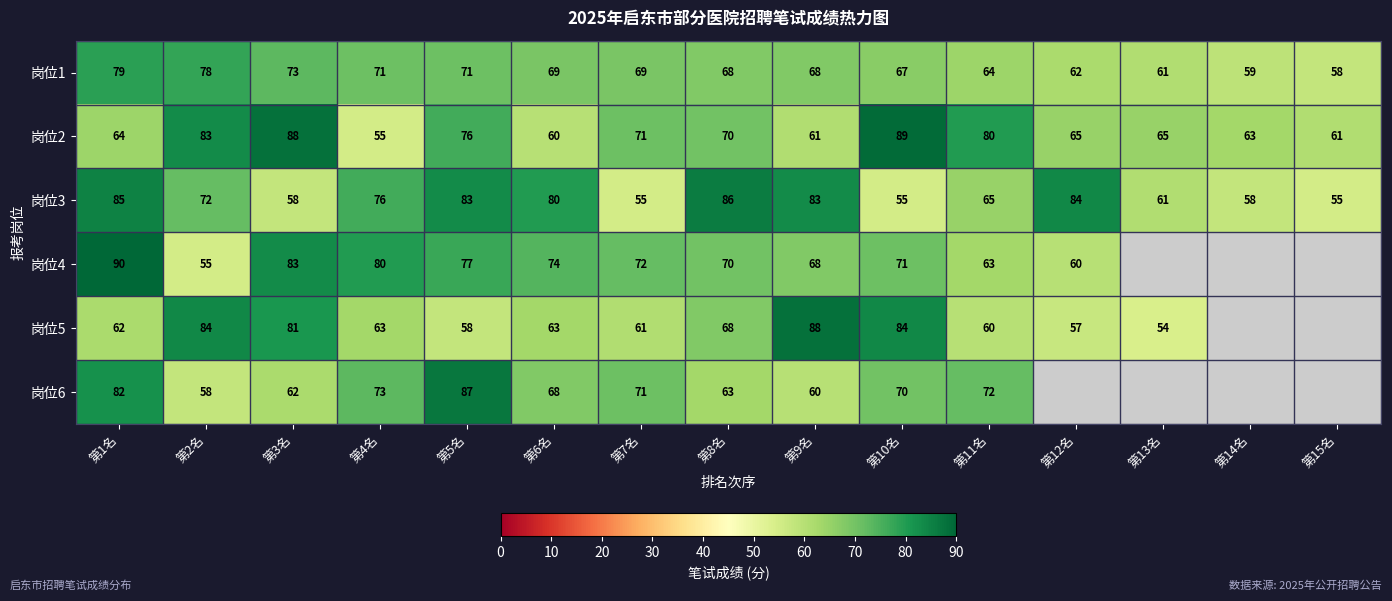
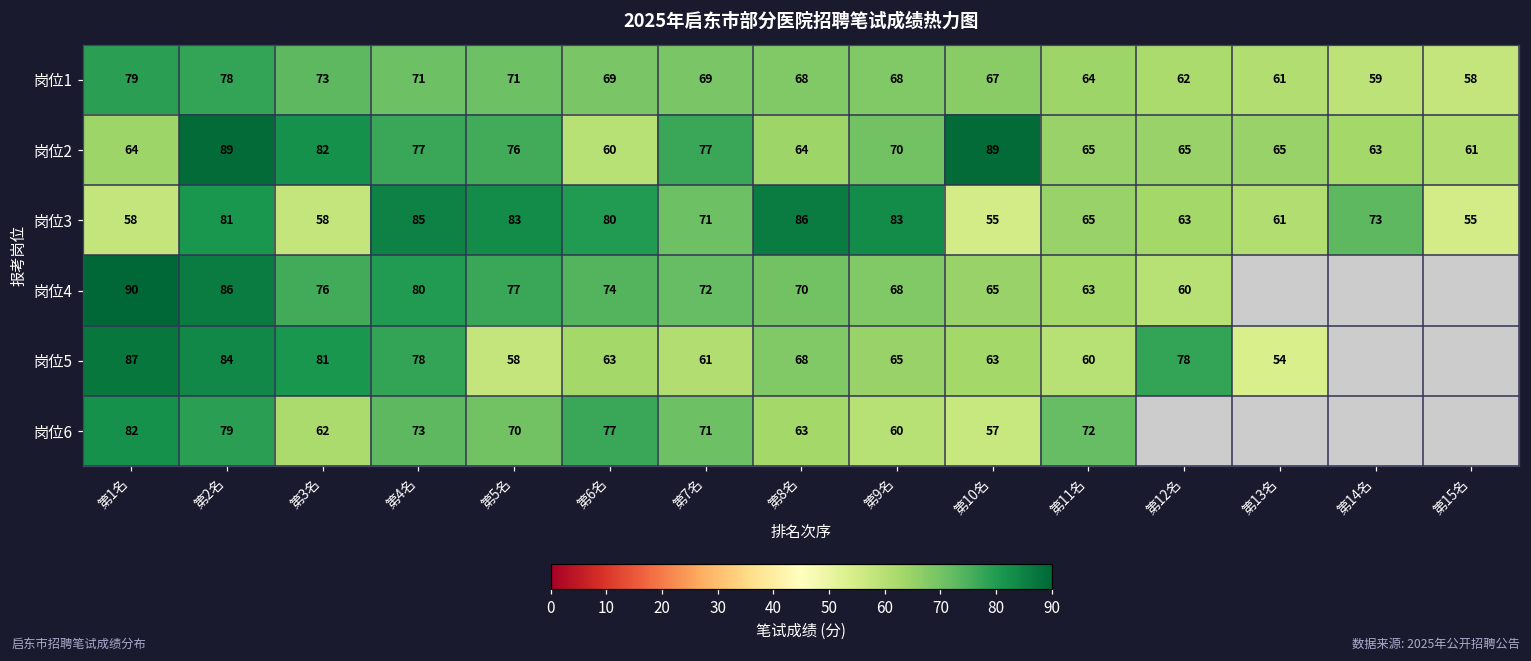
  {
    "岗位1": {
      "第1名": 79,
      "第2名": 78,
      "第3名": 73,
      "第4名": 71,
      "第5名": 71,
      "第6名": 69,
      "第7名": 69,
      "第8名": 68,
      "第9名": 68,
      "第10名": 67,
      "第11名": 64,
      "第12名": 62,
      "第13名": 61,
      "第14名": 59,
      "第15名": 58
    },
    "岗位2": {
      "第1名": 64,
-     "第2名": 83,
-     "第3名": 88,
-     "第4名": 55,
+     "第2名": 89,
+     "第3名": 82,
+     "第4名": 77,
      "第5名": 76,
      "第6名": 60,
-     "第7名": 71,
-     "第8名": 70,
-     "第9名": 61,
+     "第7名": 77,
+     "第8名": 64,
+     "第9名": 70,
      "第10名": 89,
-     "第11名": 80,
+     "第11名": 65,
      "第12名": 65,
      "第13名": 65,
      "第14名": 63,
      "第15名": 61
    },
    "岗位3": {
-     "第1名": 85,
-     "第2名": 72,
+     "第1名": 58,
+     "第2名": 81,
      "第3名": 58,
-     "第4名": 76,
+     "第4名": 85,
      "第5名": 83,
      "第6名": 80,
-     "第7名": 55,
+     "第7名": 71,
      "第8名": 86,
      "第9名": 83,
      "第10名": 55,
      "第11名": 65,
-     "第12名": 84,
+     "第12名": 63,
      "第13名": 61,
-     "第14名": 58,
+     "第14名": 73,
      "第15名": 55
    },
    "岗位4": {
      "第1名": 90,
-     "第2名": 55,
-     "第3名": 83,
+     "第2名": 86,
+     "第3名": 76,
      "第4名": 80,
      "第5名": 77,
      "第6名": 74,
      "第7名": 72,
      "第8名": 70,
      "第9名": 68,
-     "第10名": 71,
+     "第10名": 65,
      "第11名": 63,
      "第12名": 60
    },
    "岗位5": {
-     "第1名": 62,
+     "第1名": 87,
      "第2名": 84,
      "第3名": 81,
-     "第4名": 63,
+     "第4名": 78,
      "第5名": 58,
      "第6名": 63,
      "第7名": 61,
      "第8名": 68,
-     "第9名": 88,
-     "第10名": 84,
+     "第9名": 65,
+     "第10名": 63,
      "第11名": 60,
-     "第12名": 57,
+     "第12名": 78,
      "第13名": 54
    },
    "岗位6": {
      "第1名": 82,
-     "第2名": 58,
+     "第2名": 79,
      "第3名": 62,
      "第4名": 73,
-     "第5名": 87,
-     "第6名": 68,
+     "第5名": 70,
+     "第6名": 77,
      "第7名": 71,
      "第8名": 63,
      "第9名": 60,
-     "第10名": 70,
+     "第10名": 57,
      "第11名": 72
    }
  }
